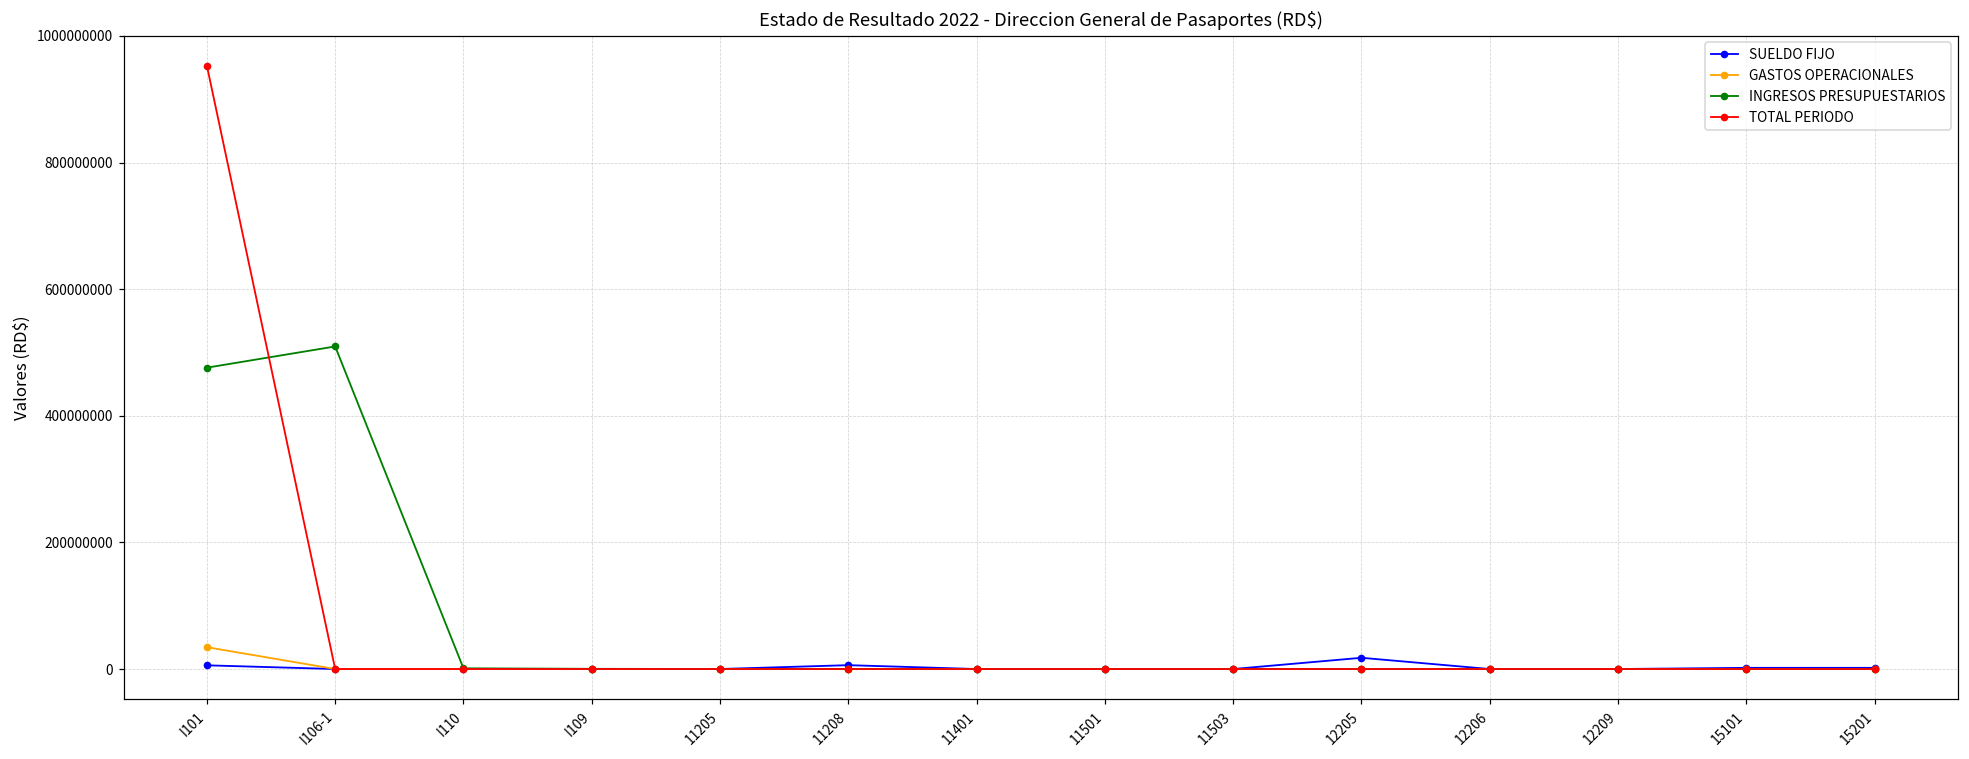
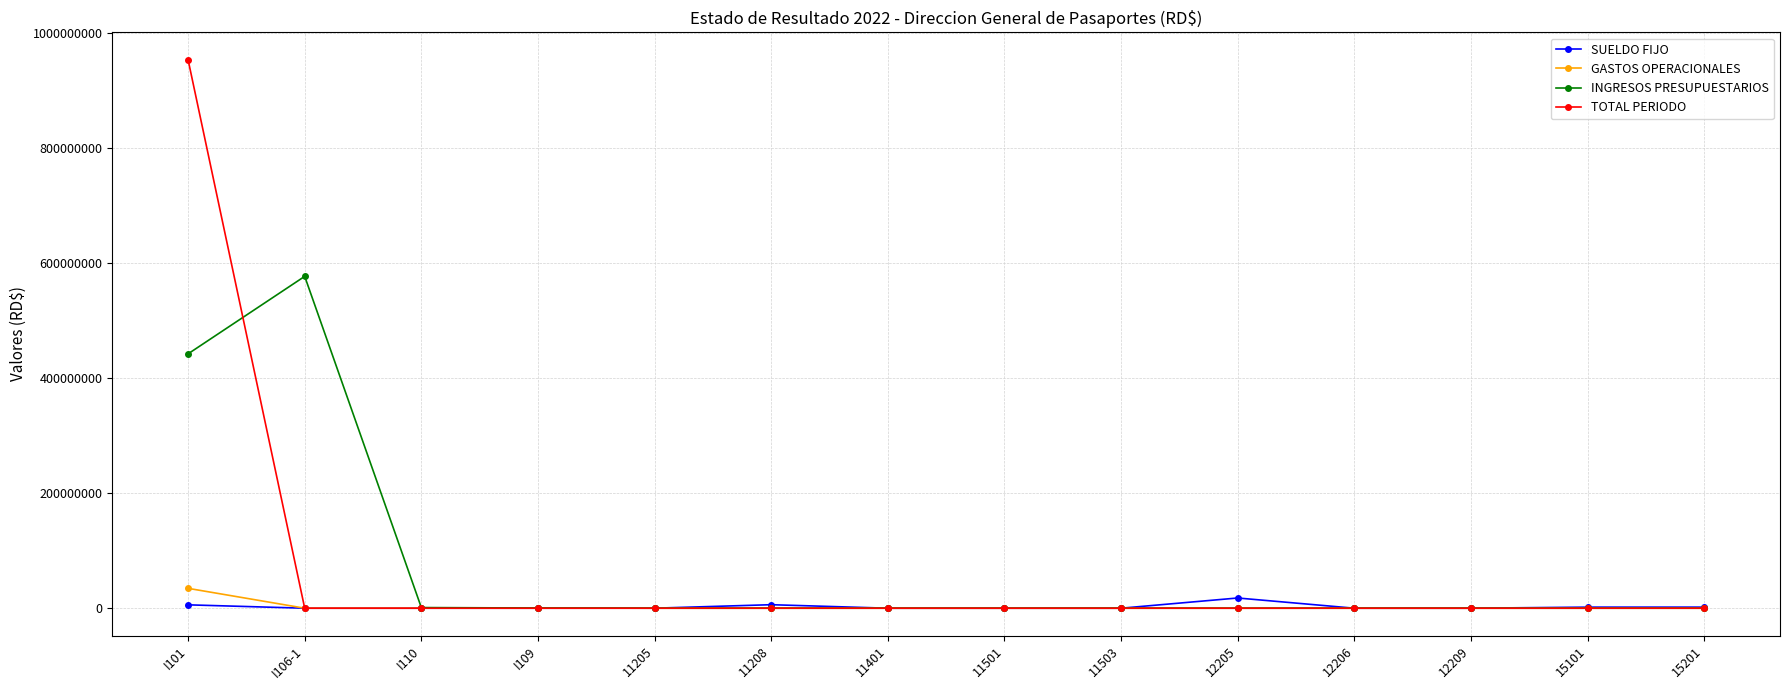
  {
    "SUELDO FIJO": {
      "I101": 10000000,
      "11208": 10000000,
      "12205": 20000000
    },
    "GASTOS OPERACIONALES": {
      "I101": 30000000
    },
    "INGRESOS PRESUPUESTARIOS": {
-     "I101": 480000000,
-     "I106-1": 510000000
+     "I101": 440000000,
+     "I106-1": 580000000
    },
    "TOTAL PERIODO": {
      "I101": 950000000
    }
  }
